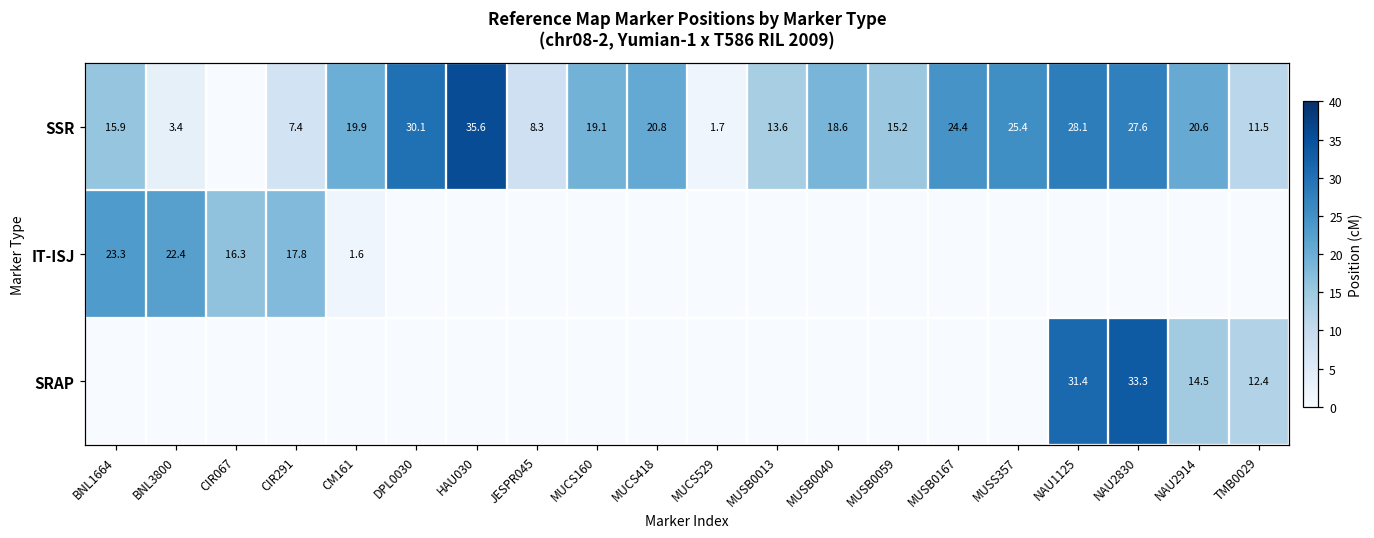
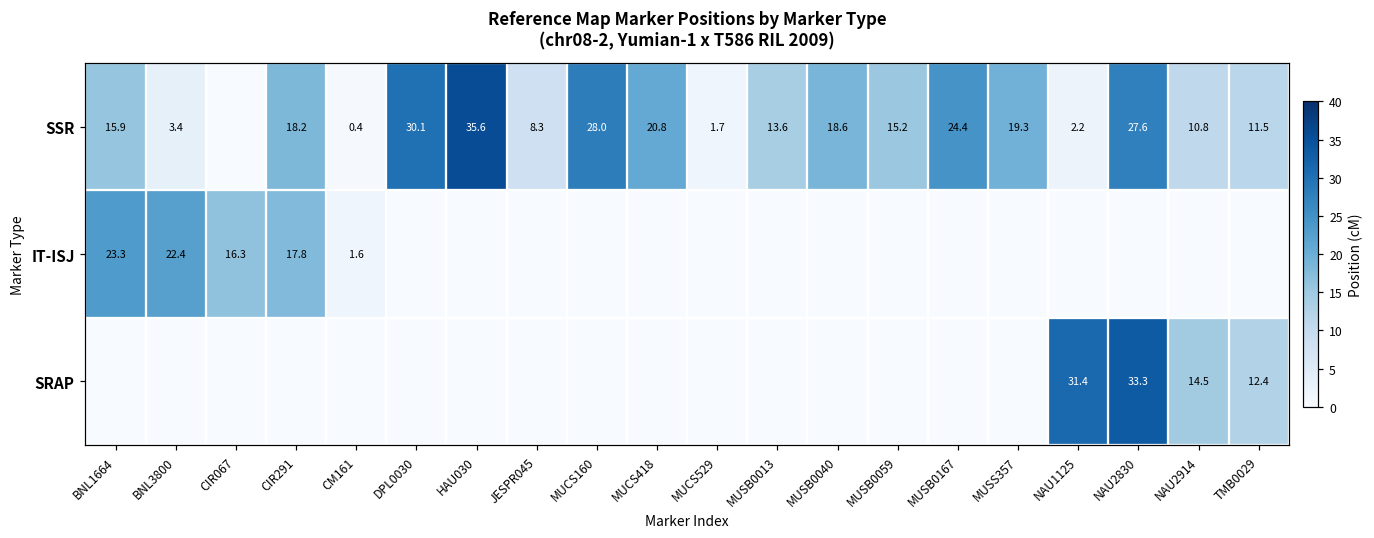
  {
    "SSR": {
      "BNL1664": 15.9,
      "BNL3800": 3.4,
-     "CIR291": 7.4,
-     "CM161": 19.9,
+     "CIR291": 18.2,
+     "CM161": 0.4,
      "DPL0030": 30.1,
      "HAU030": 35.6,
      "JESPR045": 8.3,
-     "MUCS160": 19.1,
+     "MUCS160": 28.0,
      "MUCS418": 20.8,
      "MUCS529": 1.7,
      "MUSB0013": 13.6,
      "MUSB0040": 18.6,
      "MUSB0059": 15.2,
      "MUSB0167": 24.4,
-     "MUSS357": 25.4,
-     "NAU1125": 28.1,
+     "MUSS357": 19.3,
+     "NAU1125": 2.2,
      "NAU2830": 27.6,
-     "NAU2914": 20.6,
+     "NAU2914": 10.8,
      "TMB0029": 11.5
    },
    "IT-ISJ": {
      "BNL1664": 23.3,
      "BNL3800": 22.4,
      "CIR067": 16.3,
      "CIR291": 17.8,
      "CM161": 1.6
    },
    "SRAP": {
      "NAU1125": 31.4,
      "NAU2830": 33.3,
      "NAU2914": 14.5,
      "TMB0029": 12.4
    }
  }
